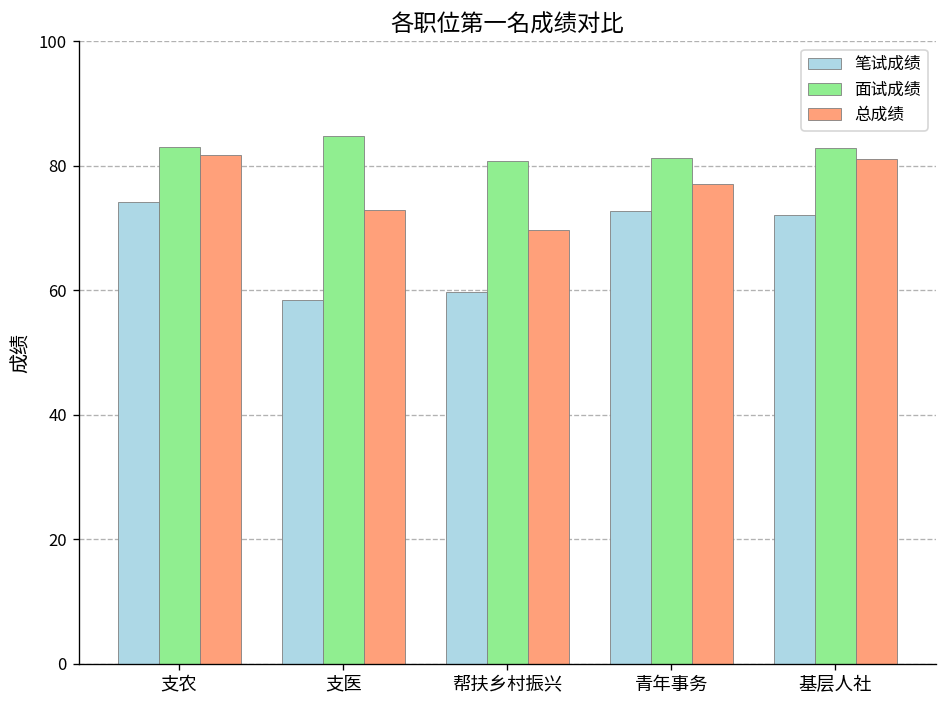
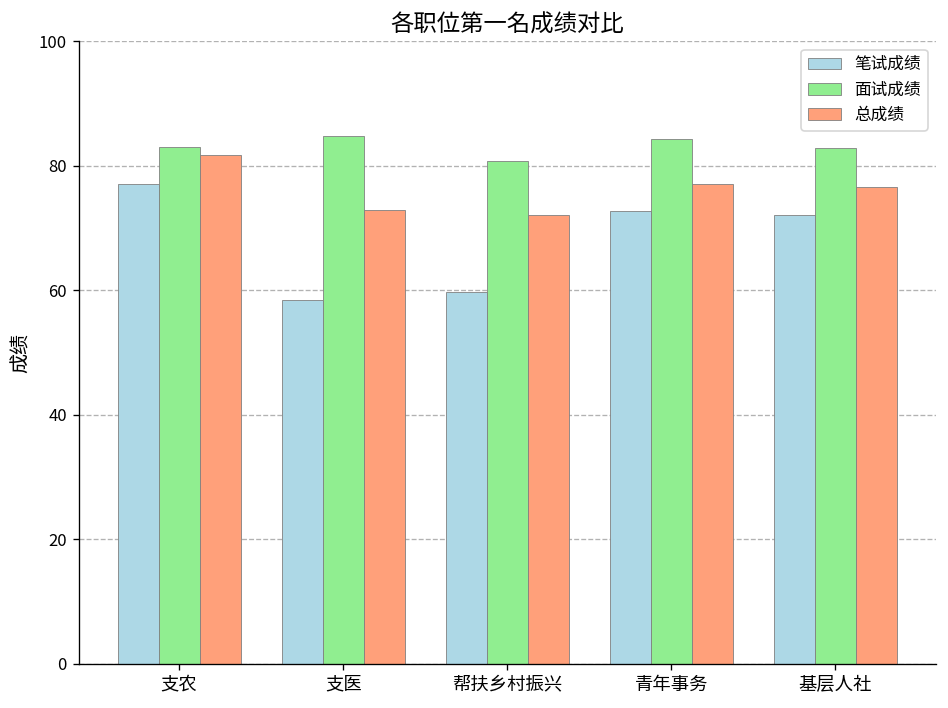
  {
    "笔试成绩": {
-     "支农": 74,
+     "支农": 77,
      "支医": 58,
      "帮扶乡村振兴": 60,
      "青年事务": 73,
      "基层人社": 72
    },
    "面试成绩": {
      "支农": 83,
      "支医": 85,
      "帮扶乡村振兴": 81,
-     "青年事务": 81,
+     "青年事务": 84,
      "基层人社": 83
    },
    "总成绩": {
      "支农": 82,
      "支医": 73,
-     "帮扶乡村振兴": 70,
+     "帮扶乡村振兴": 72,
      "青年事务": 77,
-     "基层人社": 81
+     "基层人社": 77
    }
  }
